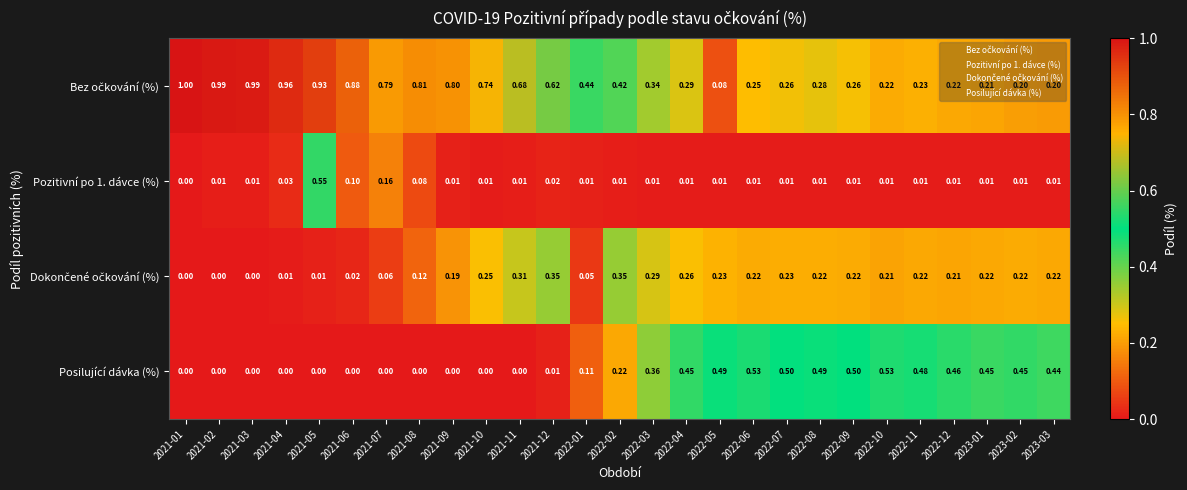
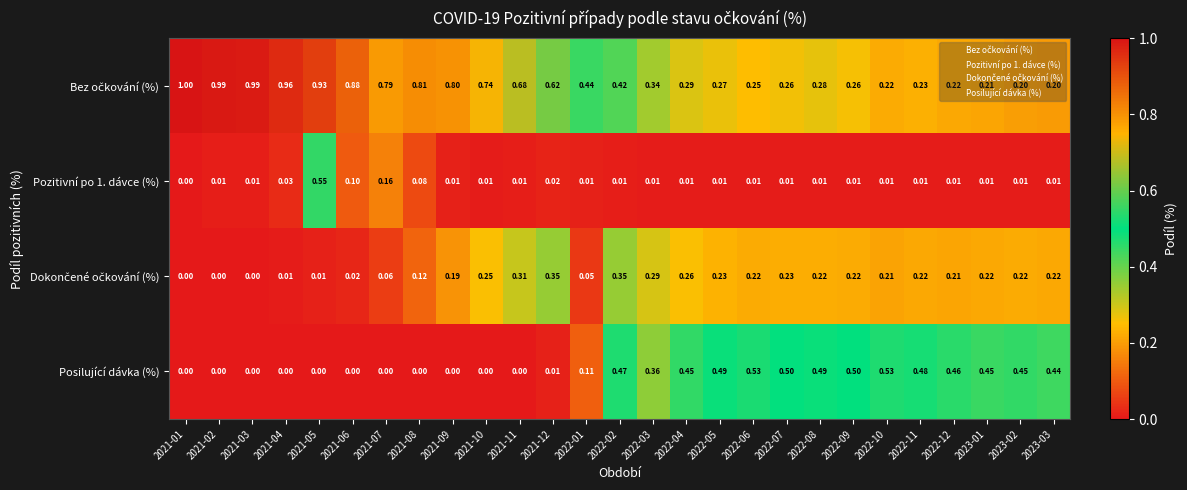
  {
    "Bez očkování (%)": {
      "2021-01": 1.00,
      "2021-02": 0.99,
      "2021-03": 0.99,
      "2021-04": 0.96,
      "2021-05": 0.93,
      "2021-06": 0.88,
      "2021-07": 0.79,
      "2021-08": 0.81,
      "2021-09": 0.80,
      "2021-10": 0.74,
      "2021-11": 0.68,
      "2021-12": 0.62,
      "2022-01": 0.44,
      "2022-02": 0.42,
      "2022-03": 0.34,
      "2022-04": 0.29,
-     "2022-05": 0.08,
+     "2022-05": 0.27,
      "2022-06": 0.25,
      "2022-07": 0.26,
      "2022-08": 0.28,
      "2022-09": 0.26,
      "2022-10": 0.22,
      "2022-11": 0.23
    },
    "Pozitivní po 1. dávce (%)": {
      "2021-01": 0.00,
      "2021-02": 0.01,
      "2021-03": 0.01,
      "2021-04": 0.03,
      "2021-05": 0.55,
      "2021-06": 0.10,
      "2021-07": 0.16,
      "2021-08": 0.08,
      "2021-09": 0.01,
      "2021-10": 0.01,
      "2021-11": 0.01,
      "2021-12": 0.02,
      "2022-01": 0.01,
      "2022-02": 0.01,
      "2022-03": 0.01,
      "2022-04": 0.01,
      "2022-05": 0.01,
      "2022-06": 0.01,
      "2022-07": 0.01,
      "2022-08": 0.01,
      "2022-09": 0.01,
      "2022-10": 0.01,
      "2022-11": 0.01,
      "2022-12": 0.01,
      "2023-01": 0.01,
      "2023-02": 0.01,
      "2023-03": 0.01
    },
    "Dokončené očkování (%)": {
      "2021-01": 0.00,
      "2021-02": 0.00,
      "2021-03": 0.00,
      "2021-04": 0.01,
      "2021-05": 0.01,
      "2021-06": 0.02,
      "2021-07": 0.06,
      "2021-08": 0.12,
      "2021-09": 0.19,
      "2021-10": 0.25,
      "2021-11": 0.31,
      "2021-12": 0.35,
      "2022-01": 0.05,
      "2022-02": 0.35,
      "2022-03": 0.29,
      "2022-04": 0.26,
      "2022-05": 0.23,
      "2022-06": 0.22,
      "2022-07": 0.23,
      "2022-08": 0.22,
      "2022-09": 0.22,
      "2022-10": 0.21,
      "2022-11": 0.22,
      "2022-12": 0.21,
      "2023-01": 0.22,
      "2023-02": 0.22,
      "2023-03": 0.22
    },
    "Posilující dávka (%)": {
      "2021-01": 0.00,
      "2021-02": 0.00,
      "2021-03": 0.00,
      "2021-04": 0.00,
      "2021-05": 0.00,
      "2021-06": 0.00,
      "2021-07": 0.00,
      "2021-08": 0.00,
      "2021-09": 0.00,
      "2021-10": 0.00,
      "2021-11": 0.00,
      "2021-12": 0.01,
      "2022-01": 0.11,
-     "2022-02": 0.22,
+     "2022-02": 0.47,
      "2022-03": 0.36,
      "2022-04": 0.45,
      "2022-05": 0.49,
      "2022-06": 0.53,
      "2022-07": 0.50,
      "2022-08": 0.49,
      "2022-09": 0.50,
      "2022-10": 0.53,
      "2022-11": 0.48,
      "2022-12": 0.46,
      "2023-01": 0.45,
      "2023-02": 0.45,
      "2023-03": 0.44
    }
  }
